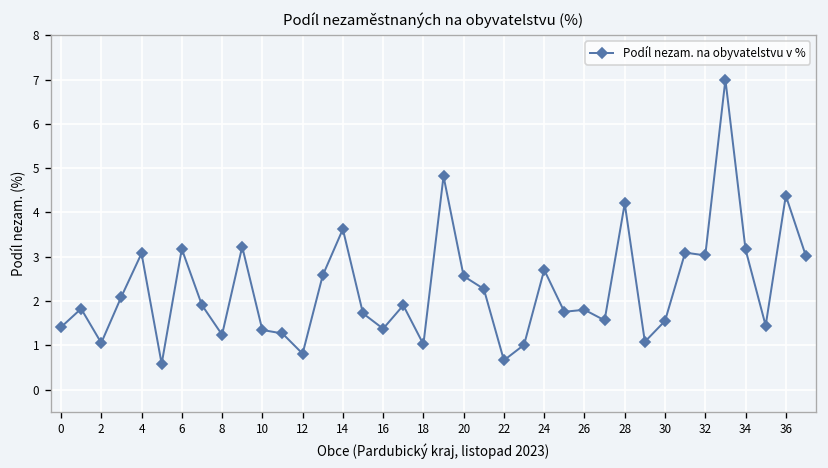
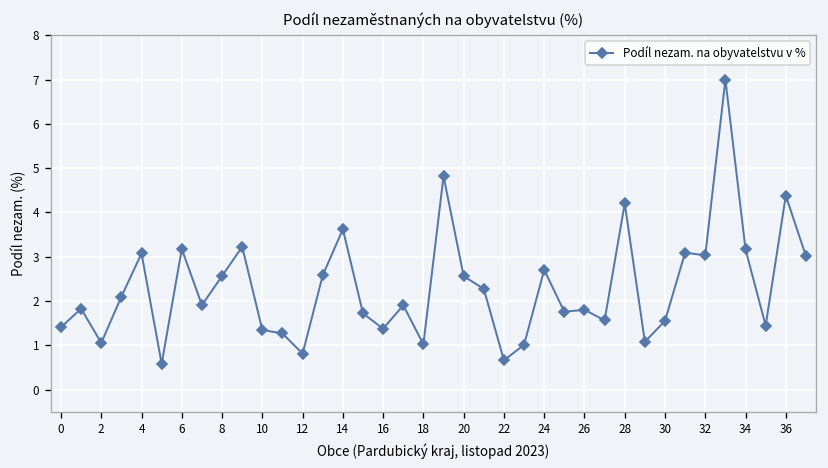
  {
    "0": 1.4,
    "2": 1.1,
    "4": 3.1,
    "6": 3.2,
-   "8": 1.2,
+   "8": 2.6,
    "10": 1.3,
    "12": 0.8,
    "14": 3.6,
    "16": 1.4,
    "18": 1.0,
    "20": 2.6,
    "22": 0.7,
    "24": 2.7,
    "26": 1.8,
    "28": 4.2,
    "30": 1.6,
    "32": 3.0,
    "34": 3.2,
    "36": 4.4
  }
